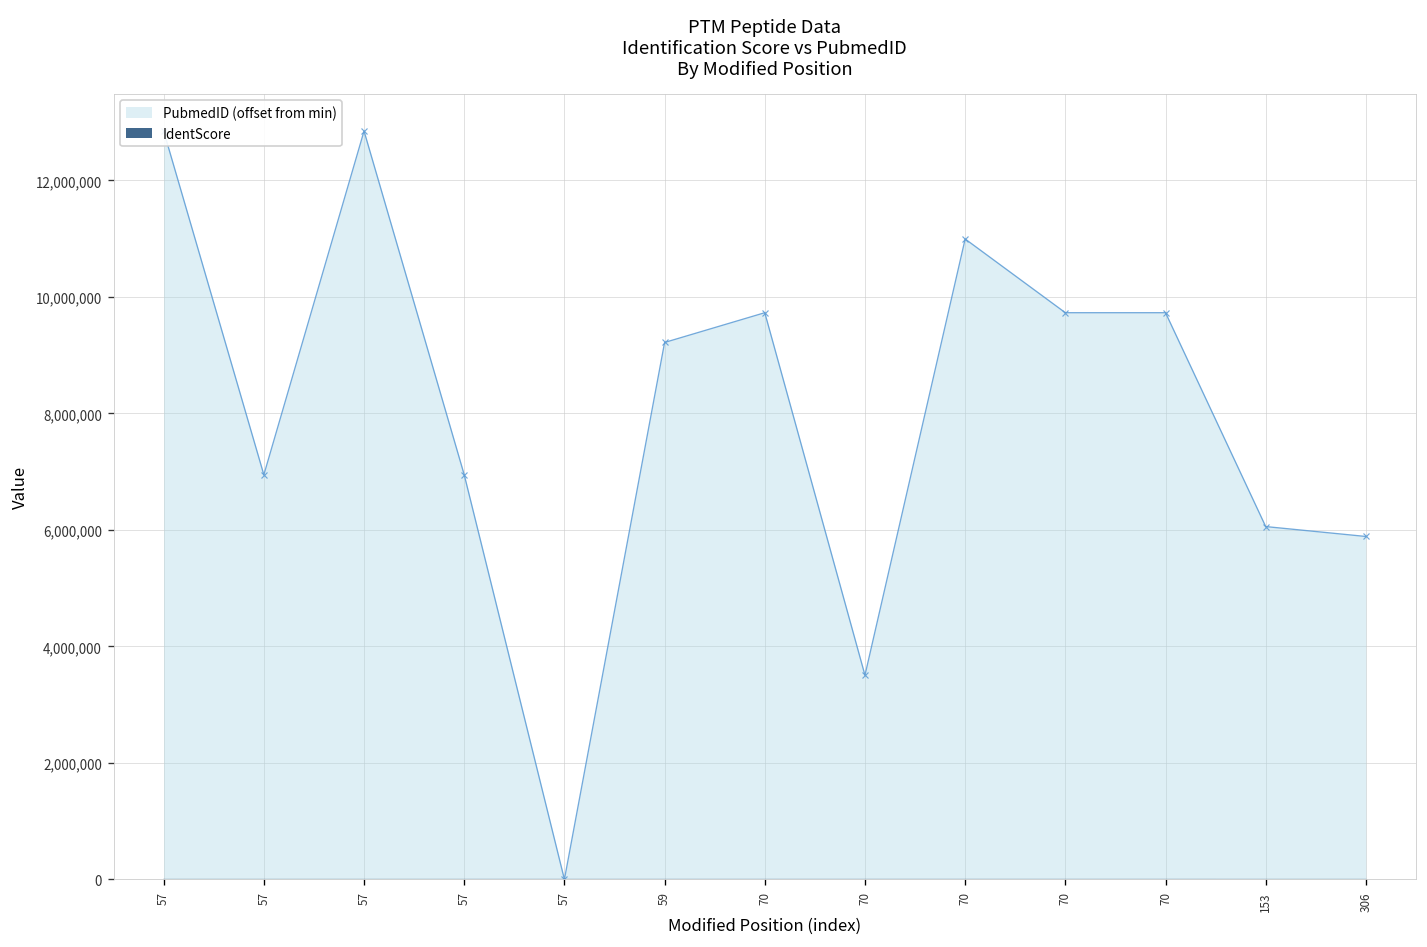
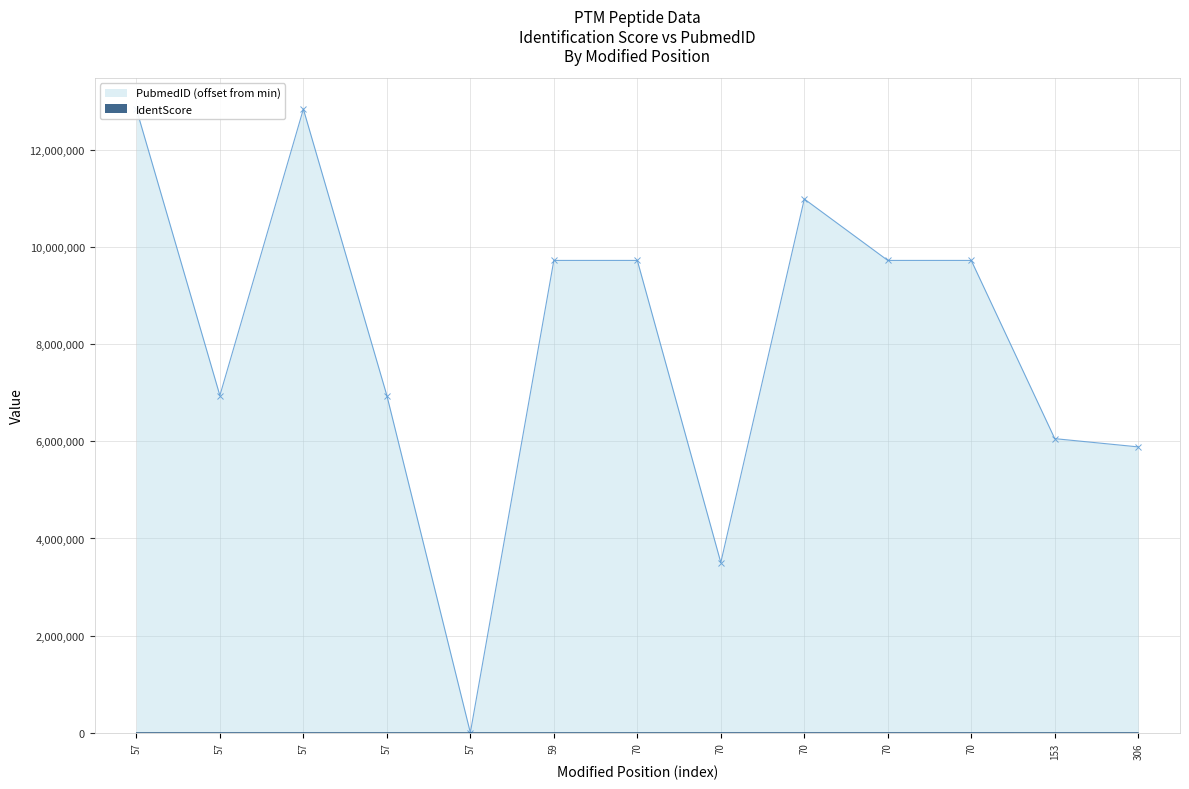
  {
    "PubmedID (offset from min)": {
-     "59": "9,200,000",
+     "59": "9,700,000",
      "153": "6,100,000",
      "306": "5,900,000"
    },
    "IdentScore": {
      "59": "0",
      "153": "0",
      "306": "0"
    }
  }
